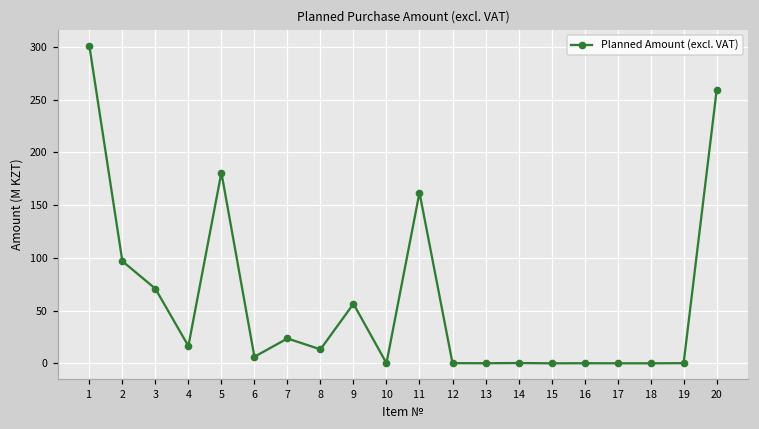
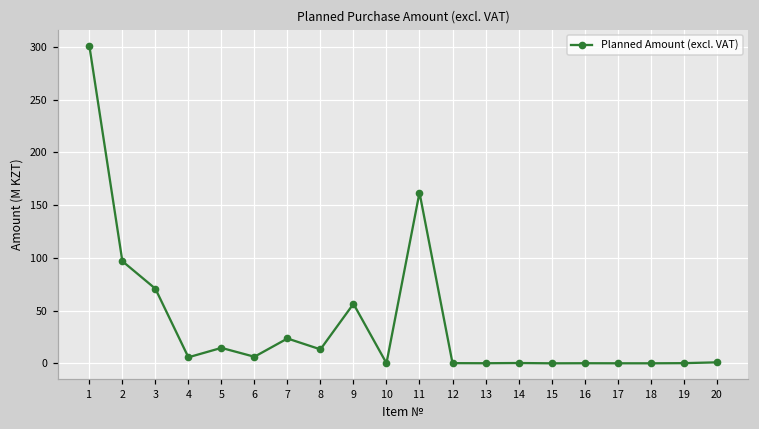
  {
    "1": 300,
    "2": 100,
    "3": 70,
-   "4": 20,
-   "5": 180,
+   "4": 10,
+   "5": 10,
    "6": 10,
    "7": 20,
    "8": 10,
    "9": 60,
    "10": 0,
    "11": 160,
    "12": 0,
    "13": 0,
    "14": 0,
    "15": 0,
    "16": 0,
    "17": 0,
    "18": 0,
    "19": 0,
-   "20": 260
+   "20": 0
  }
